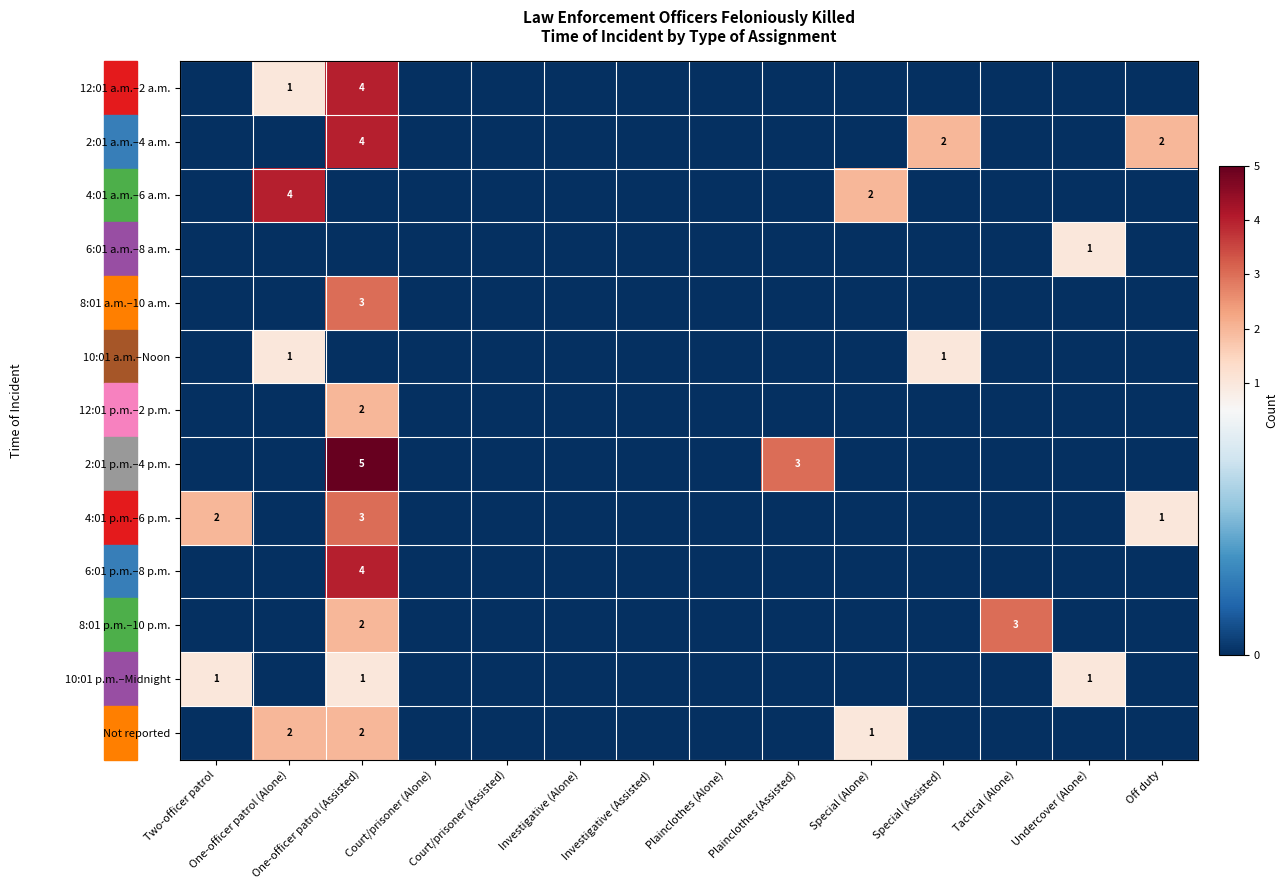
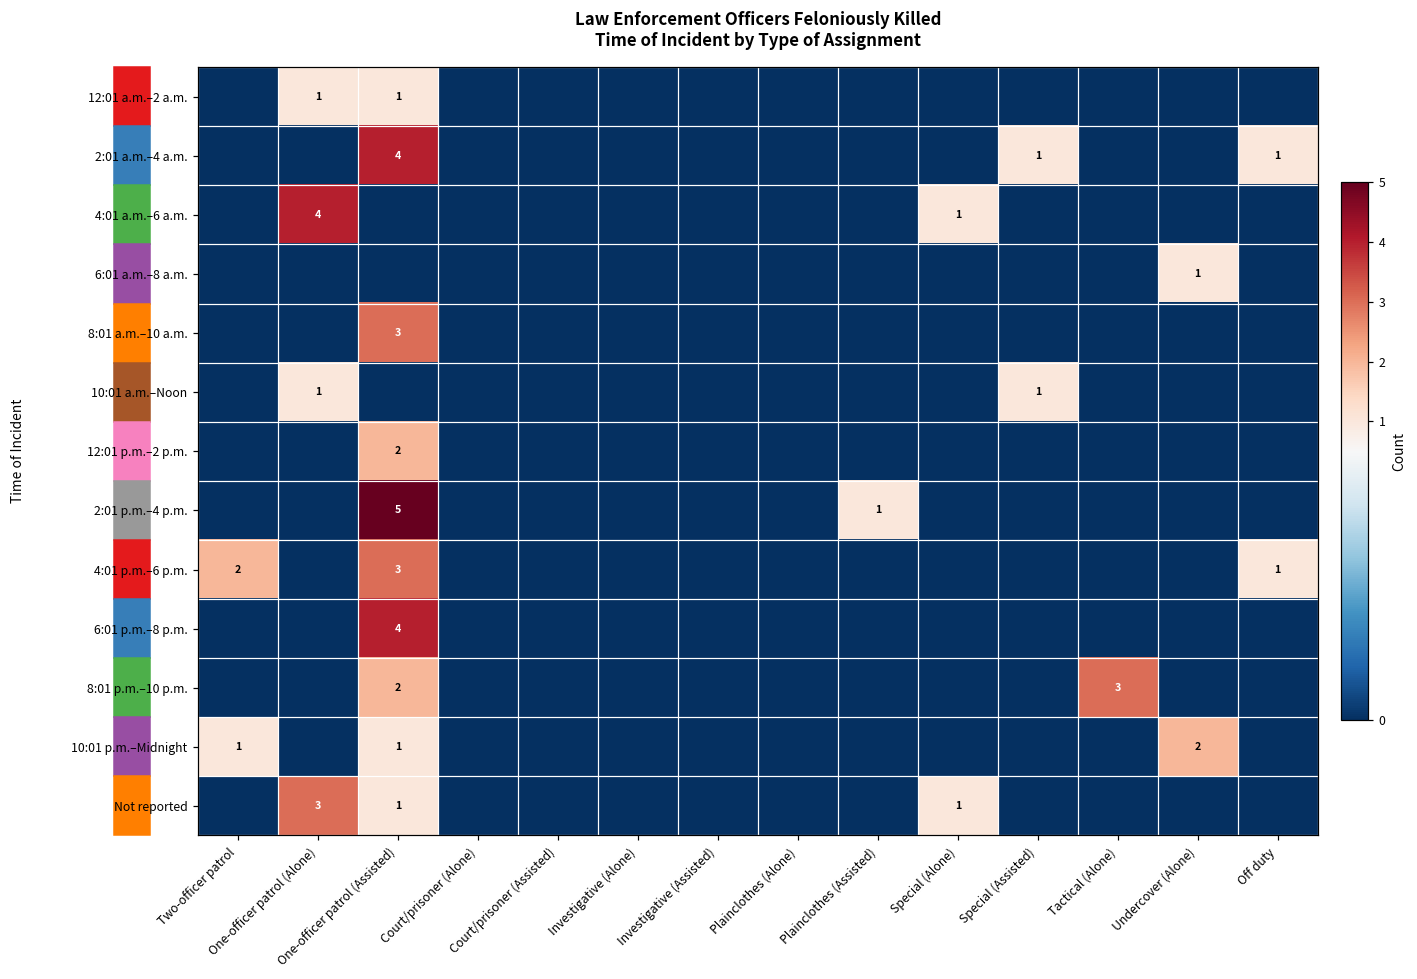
  {
    "12:01 a.m.–2 a.m.": {
      "One-officer patrol (Alone)": 1,
-     "One-officer patrol (Assisted)": 4
+     "One-officer patrol (Assisted)": 1
    },
    "2:01 a.m.–4 a.m.": {
      "One-officer patrol (Assisted)": 4,
-     "Special (Assisted)": 2,
-     "Off duty": 2
+     "Special (Assisted)": 1,
+     "Off duty": 1
    },
    "4:01 a.m.–6 a.m.": {
      "One-officer patrol (Alone)": 4,
-     "Special (Alone)": 2
+     "Special (Alone)": 1
    },
    "6:01 a.m.–8 a.m.": {
      "Undercover (Alone)": 1
    },
    "8:01 a.m.–10 a.m.": {
      "One-officer patrol (Assisted)": 3
    },
    "10:01 a.m.–Noon": {
      "One-officer patrol (Alone)": 1,
      "Special (Assisted)": 1
    },
    "12:01 p.m.–2 p.m.": {
      "One-officer patrol (Assisted)": 2
    },
    "2:01 p.m.–4 p.m.": {
      "One-officer patrol (Assisted)": 5,
-     "Plainclothes (Assisted)": 3
+     "Plainclothes (Assisted)": 1
    },
    "4:01 p.m.–6 p.m.": {
      "Two-officer patrol": 2,
      "One-officer patrol (Assisted)": 3,
      "Off duty": 1
    },
    "6:01 p.m.–8 p.m.": {
      "One-officer patrol (Assisted)": 4
    },
    "8:01 p.m.–10 p.m.": {
      "One-officer patrol (Assisted)": 2,
      "Tactical (Alone)": 3
    },
    "10:01 p.m.–Midnight": {
      "Two-officer patrol": 1,
      "One-officer patrol (Assisted)": 1,
-     "Undercover (Alone)": 1
+     "Undercover (Alone)": 2
    },
    "Not reported": {
-     "One-officer patrol (Alone)": 2,
-     "One-officer patrol (Assisted)": 2,
+     "One-officer patrol (Alone)": 3,
+     "One-officer patrol (Assisted)": 1,
      "Special (Alone)": 1
    }
  }
